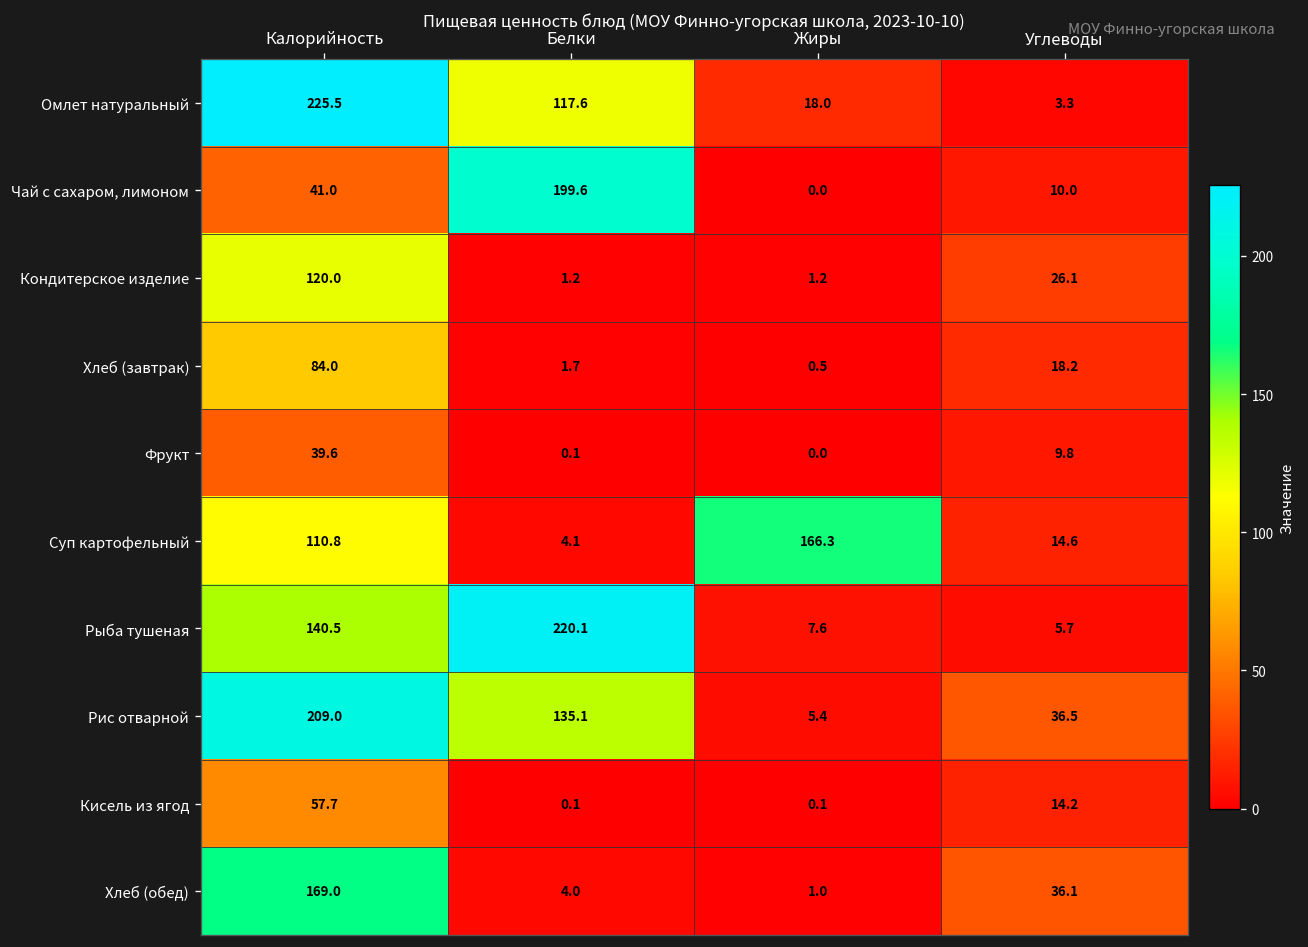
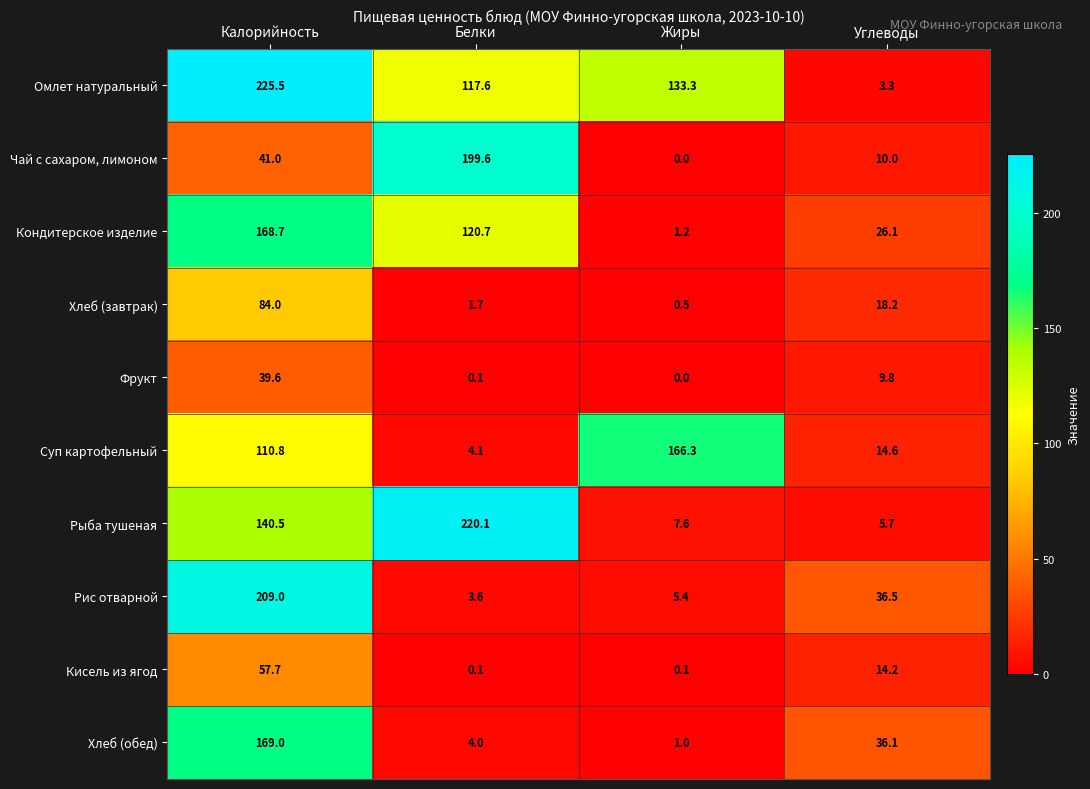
  {
    "Омлет натуральный": {
      "Калорийность": 225.5,
      "Белки": 117.6,
-     "Жиры": 18.0,
+     "Жиры": 133.3,
      "Углеводы": 3.3
    },
    "Чай с сахаром, лимоном": {
      "Калорийность": 41.0,
      "Белки": 199.6,
      "Жиры": 0.0,
      "Углеводы": 10.0
    },
    "Кондитерское изделие": {
-     "Калорийность": 120.0,
-     "Белки": 1.2,
+     "Калорийность": 168.7,
+     "Белки": 120.7,
      "Жиры": 1.2,
      "Углеводы": 26.1
    },
    "Хлеб (завтрак)": {
      "Калорийность": 84.0,
      "Белки": 1.7,
      "Жиры": 0.5,
      "Углеводы": 18.2
    },
    "Фрукт": {
      "Калорийность": 39.6,
      "Белки": 0.1,
      "Жиры": 0.0,
      "Углеводы": 9.8
    },
    "Суп картофельный": {
      "Калорийность": 110.8,
      "Белки": 4.1,
      "Жиры": 166.3,
      "Углеводы": 14.6
    },
    "Рыба тушеная": {
      "Калорийность": 140.5,
      "Белки": 220.1,
      "Жиры": 7.6,
      "Углеводы": 5.7
    },
    "Рис отварной": {
      "Калорийность": 209.0,
-     "Белки": 135.1,
+     "Белки": 3.6,
      "Жиры": 5.4,
      "Углеводы": 36.5
    },
    "Кисель из ягод": {
      "Калорийность": 57.7,
      "Белки": 0.1,
      "Жиры": 0.1,
      "Углеводы": 14.2
    },
    "Хлеб (обед)": {
      "Калорийность": 169.0,
      "Белки": 4.0,
      "Жиры": 1.0,
      "Углеводы": 36.1
    }
  }
